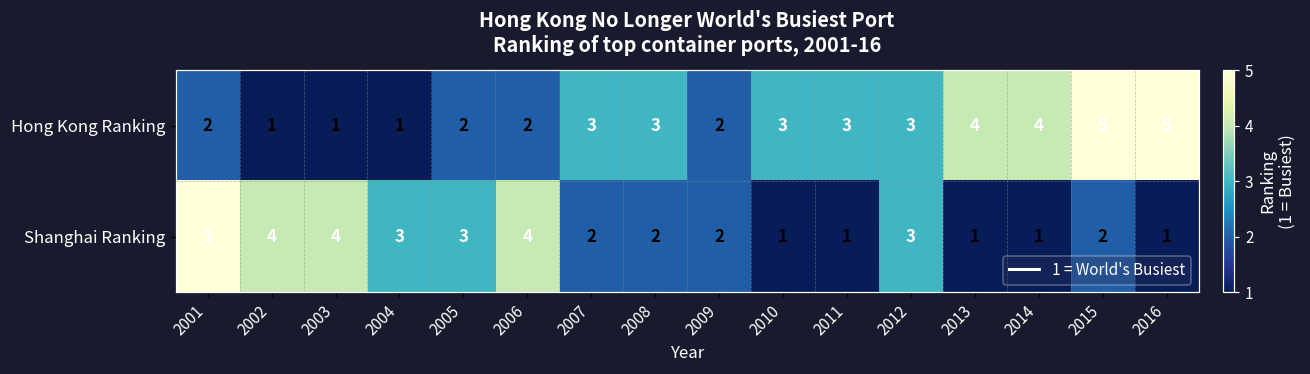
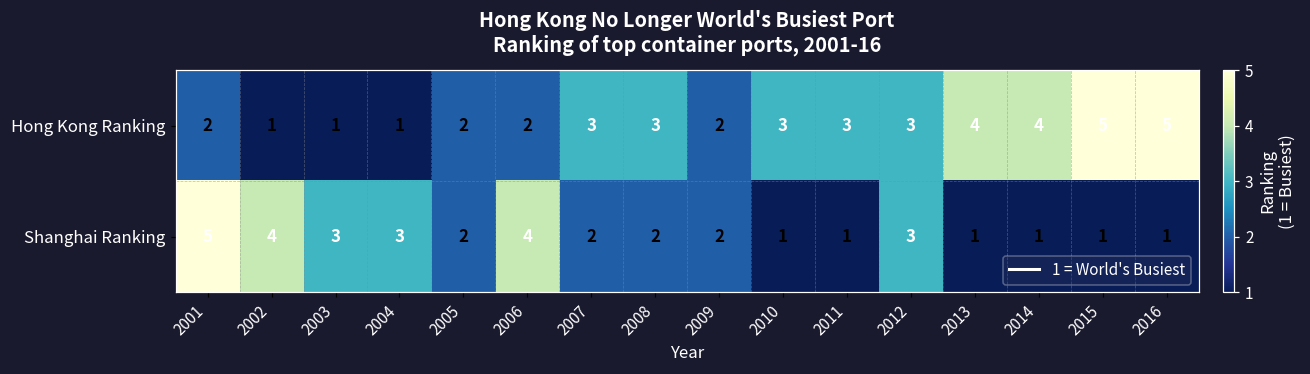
  {
    "Hong Kong Ranking": {
      "2001": 2,
      "2002": 1,
      "2003": 1,
      "2004": 1,
      "2005": 2,
      "2006": 2,
      "2007": 3,
      "2008": 3,
      "2009": 2,
      "2010": 3,
      "2011": 3,
      "2012": 3,
      "2013": 4,
      "2014": 4
    },
    "Shanghai Ranking": {
      "2002": 4,
-     "2003": 4,
+     "2003": 3,
      "2004": 3,
-     "2005": 3,
+     "2005": 2,
      "2006": 4,
      "2007": 2,
      "2008": 2,
      "2009": 2,
      "2010": 1,
      "2011": 1,
      "2012": 3,
      "2013": 1,
      "2014": 1,
-     "2015": 2,
+     "2015": 1,
      "2016": 1
    }
  }
